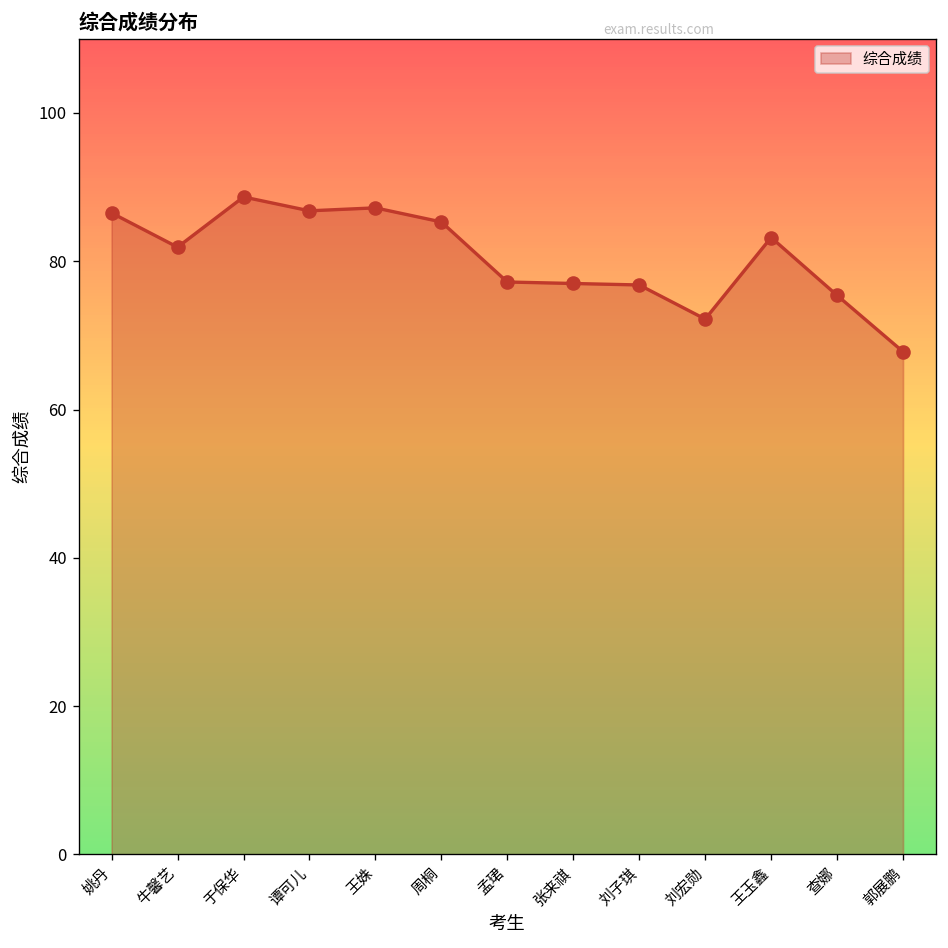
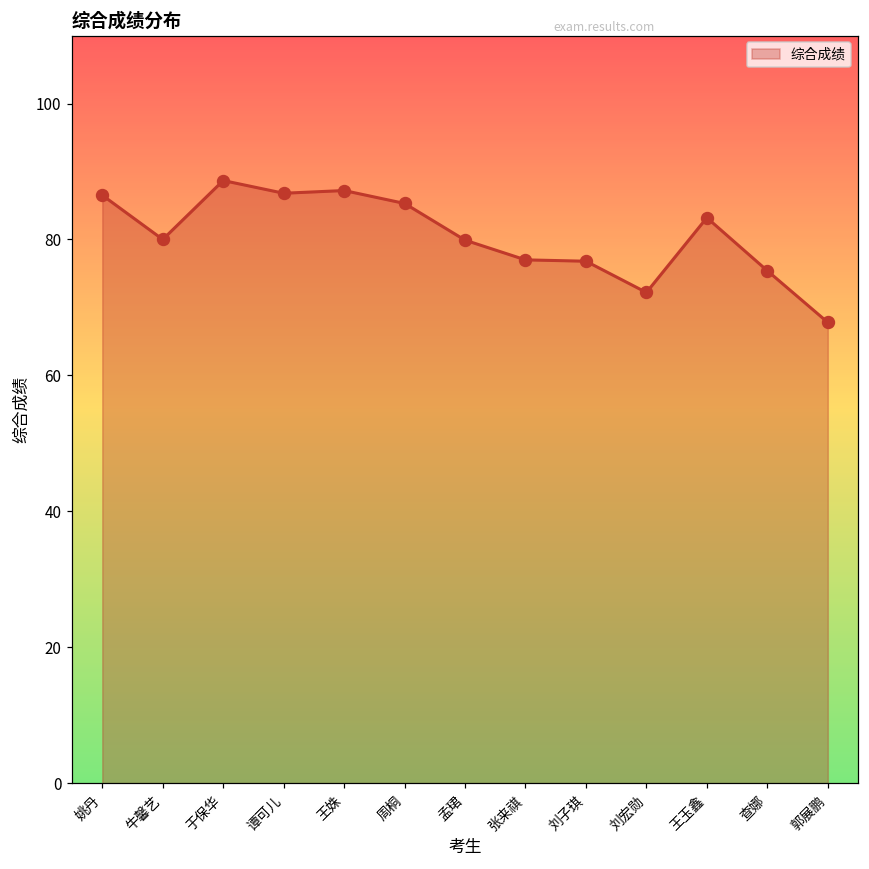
  {
    "姚丹": 87,
-   "牛馨艺": 82,
+   "牛馨艺": 80,
    "于保华": 89,
    "谭可儿": 87,
    "王姝": 87,
    "周桐": 85,
-   "孟珺": 77,
+   "孟珺": 80,
    "张来祺": 77,
    "刘子琪": 77,
    "刘宏勋": 72,
    "王玉鑫": 83,
    "查娜": 75,
    "郭展鹏": 68
  }
